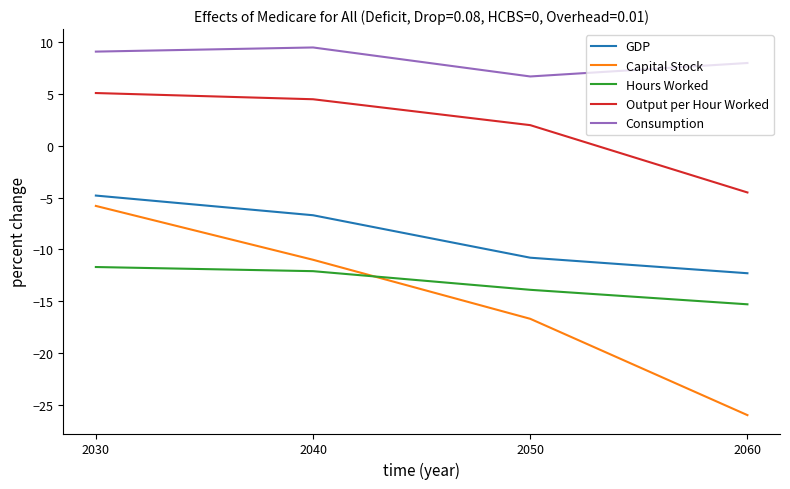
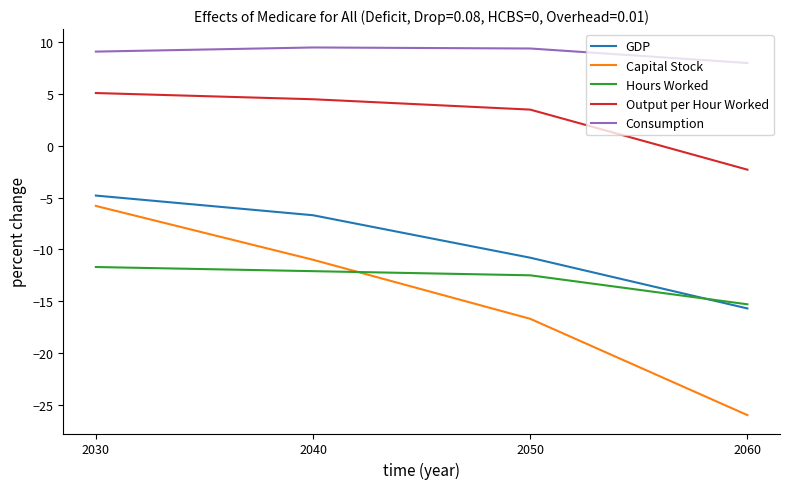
  {
    "GDP": {
      "2030": -4.8,
      "2040": -6.7,
      "2050": -10.8,
-     "2060": -12.3
+     "2060": -15.7
    },
    "Capital Stock": {
      "2030": -5.8,
      "2040": -11.0,
      "2050": -16.7,
      "2060": -26.0
    },
    "Hours Worked": {
      "2030": -11.7,
      "2040": -12.1,
-     "2050": -13.9,
+     "2050": -12.5,
      "2060": -15.3
    },
    "Output per Hour Worked": {
      "2030": 5.1,
      "2040": 4.5,
-     "2050": 2.0,
-     "2060": -4.5
+     "2050": 3.5,
+     "2060": -2.3
    },
    "Consumption": {
      "2030": 9.1,
      "2040": 9.5,
-     "2050": 6.7
+     "2050": 9.4
    }
  }
